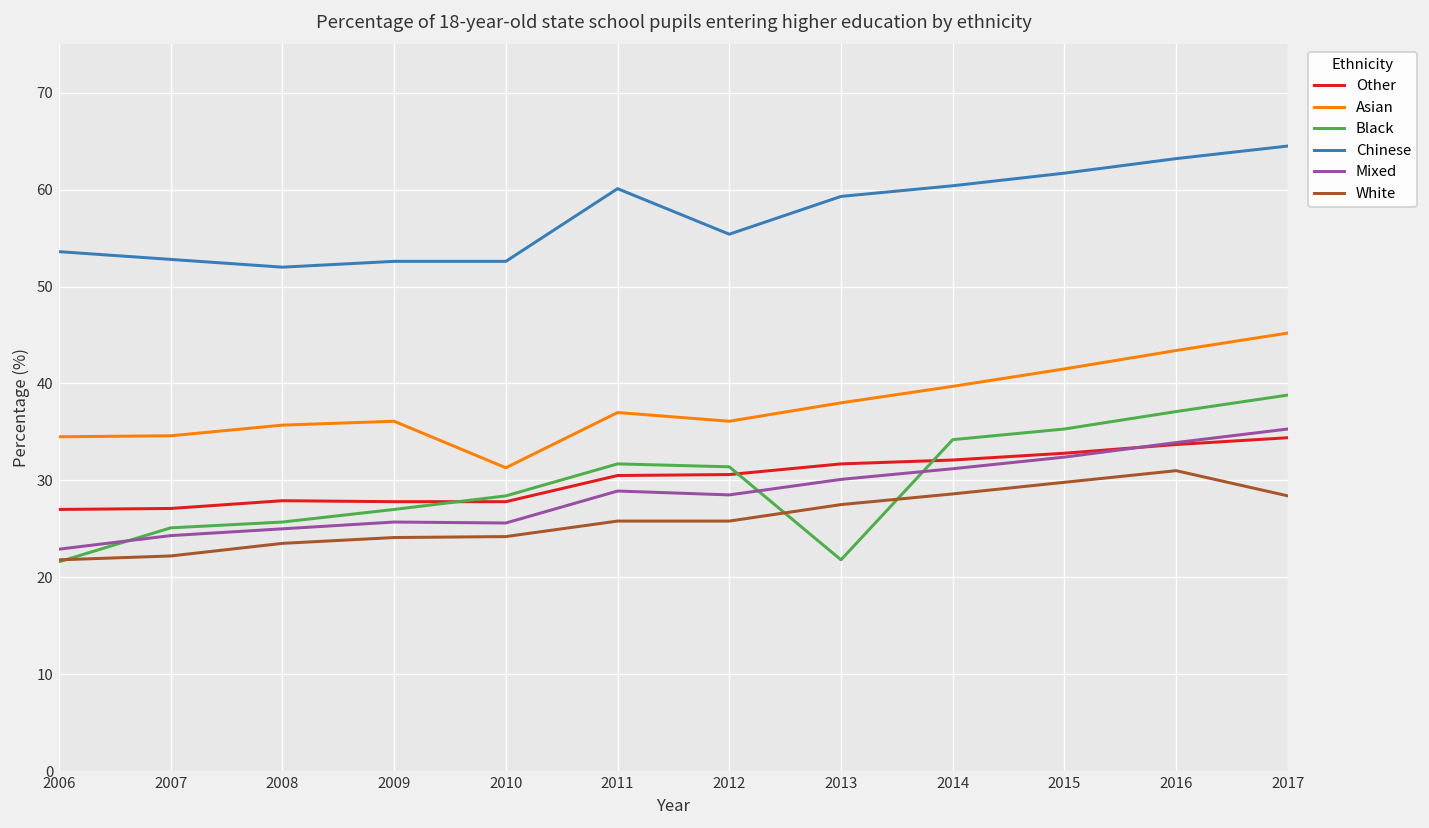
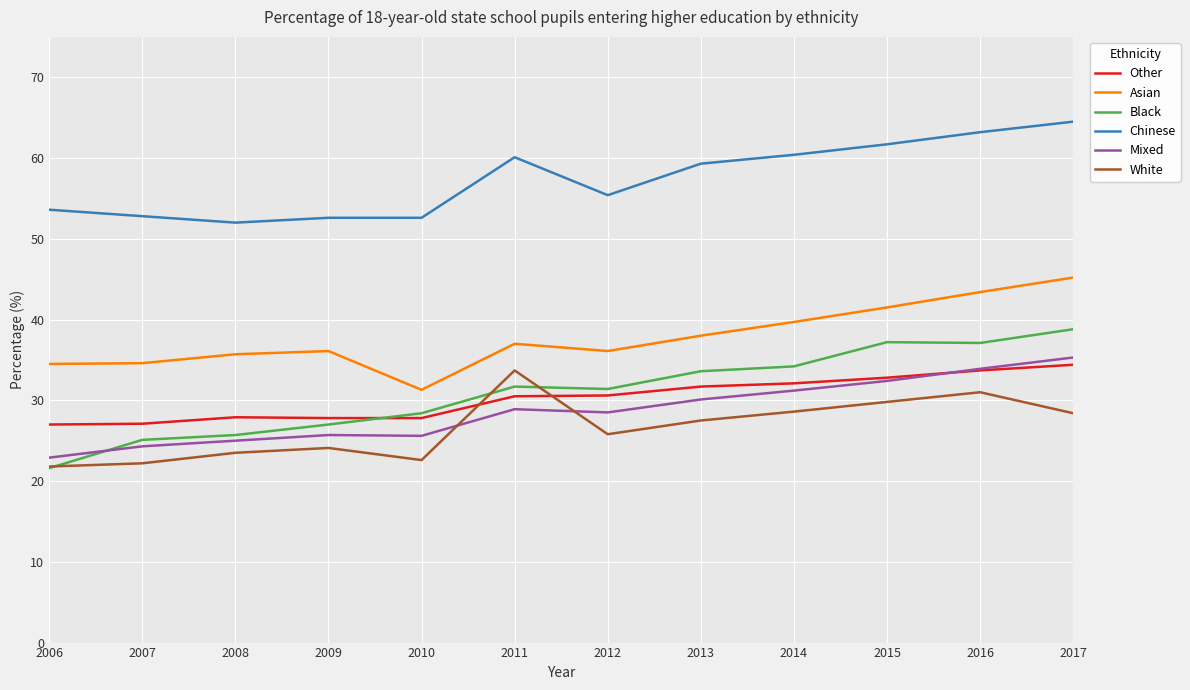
  {
    "Other": {
      "2006": 27,
      "2007": 27,
      "2008": 28,
      "2009": 28,
      "2010": 28,
      "2011": 31,
      "2012": 31,
      "2013": 32,
      "2014": 32,
      "2015": 33,
      "2017": 34
    },
    "Asian": {
      "2006": 35,
      "2007": 35,
      "2008": 36,
      "2009": 36,
      "2010": 31,
      "2011": 37,
      "2012": 36,
      "2013": 38,
      "2014": 40,
      "2015": 42,
      "2016": 43,
      "2017": 45
    },
    "Black": {
      "2007": 25,
      "2008": 26,
      "2009": 27,
      "2010": 28,
      "2011": 32,
      "2012": 31,
-     "2013": 22,
+     "2013": 34,
      "2014": 34,
-     "2015": 35,
+     "2015": 37,
      "2016": 37,
      "2017": 39
    },
    "Chinese": {
      "2006": 54,
      "2007": 53,
      "2008": 52,
      "2009": 53,
      "2010": 53,
      "2011": 60,
      "2012": 55,
      "2013": 59,
      "2014": 60,
      "2015": 62,
      "2016": 63,
      "2017": 65
    },
    "Mixed": {
      "2006": 23,
      "2007": 24,
      "2008": 25,
      "2009": 26,
      "2010": 26,
      "2011": 29,
      "2012": 29,
      "2013": 30,
      "2014": 31,
      "2015": 32,
      "2017": 35
    },
    "White": {
      "2007": 22,
      "2008": 24,
      "2009": 24,
-     "2010": 24,
-     "2011": 26,
+     "2010": 23,
+     "2011": 34,
      "2012": 26,
      "2013": 28,
      "2014": 29,
      "2015": 30,
      "2016": 31,
      "2017": 28
    }
  }
